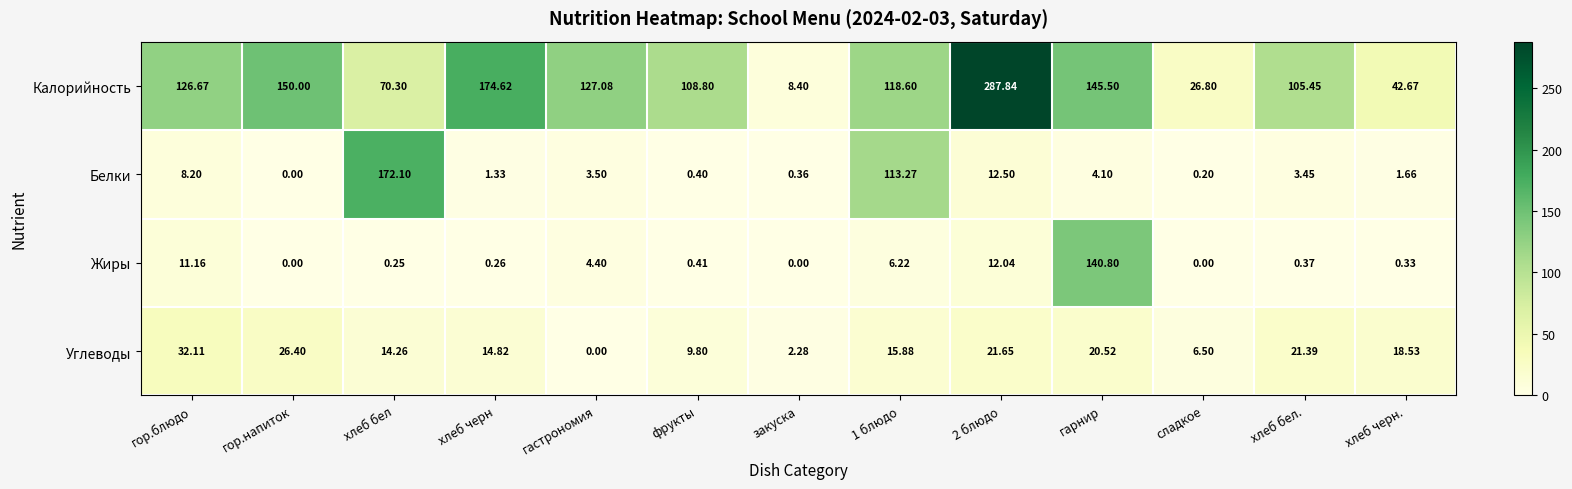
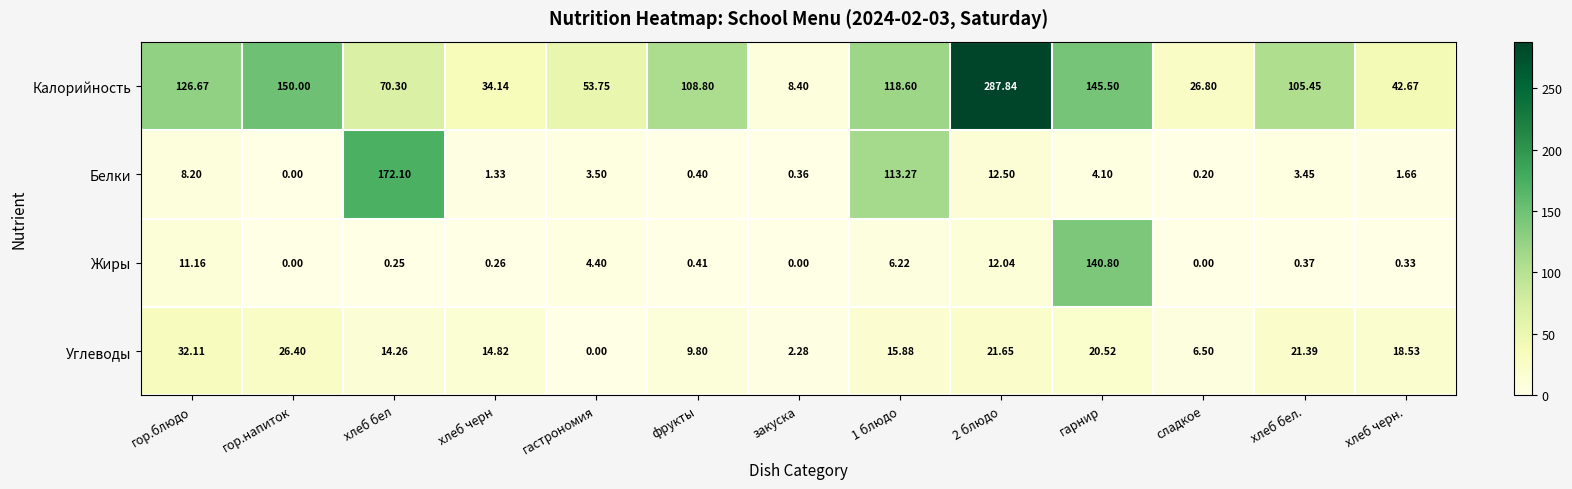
  {
    "Калорийность": {
      "гор.блюдо": 126.67,
      "гор.напиток": 150.00,
      "хлеб бел": 70.30,
-     "хлеб черн": 174.62,
-     "гастрономия": 127.08,
+     "хлеб черн": 34.14,
+     "гастрономия": 53.75,
      "фрукты": 108.80,
      "закуска": 8.40,
      "1 блюдо": 118.60,
      "2 блюдо": 287.84,
      "гарнир": 145.50,
      "сладкое": 26.80,
      "хлеб бел.": 105.45,
      "хлеб черн.": 42.67
    },
    "Белки": {
      "гор.блюдо": 8.20,
      "гор.напиток": 0.00,
      "хлеб бел": 172.10,
      "хлеб черн": 1.33,
      "гастрономия": 3.50,
      "фрукты": 0.40,
      "закуска": 0.36,
      "1 блюдо": 113.27,
      "2 блюдо": 12.50,
      "гарнир": 4.10,
      "сладкое": 0.20,
      "хлеб бел.": 3.45,
      "хлеб черн.": 1.66
    },
    "Жиры": {
      "гор.блюдо": 11.16,
      "гор.напиток": 0.00,
      "хлеб бел": 0.25,
      "хлеб черн": 0.26,
      "гастрономия": 4.40,
      "фрукты": 0.41,
      "закуска": 0.00,
      "1 блюдо": 6.22,
      "2 блюдо": 12.04,
      "гарнир": 140.80,
      "сладкое": 0.00,
      "хлеб бел.": 0.37,
      "хлеб черн.": 0.33
    },
    "Углеводы": {
      "гор.блюдо": 32.11,
      "гор.напиток": 26.40,
      "хлеб бел": 14.26,
      "хлеб черн": 14.82,
      "гастрономия": 0.00,
      "фрукты": 9.80,
      "закуска": 2.28,
      "1 блюдо": 15.88,
      "2 блюдо": 21.65,
      "гарнир": 20.52,
      "сладкое": 6.50,
      "хлеб бел.": 21.39,
      "хлеб черн.": 18.53
    }
  }
